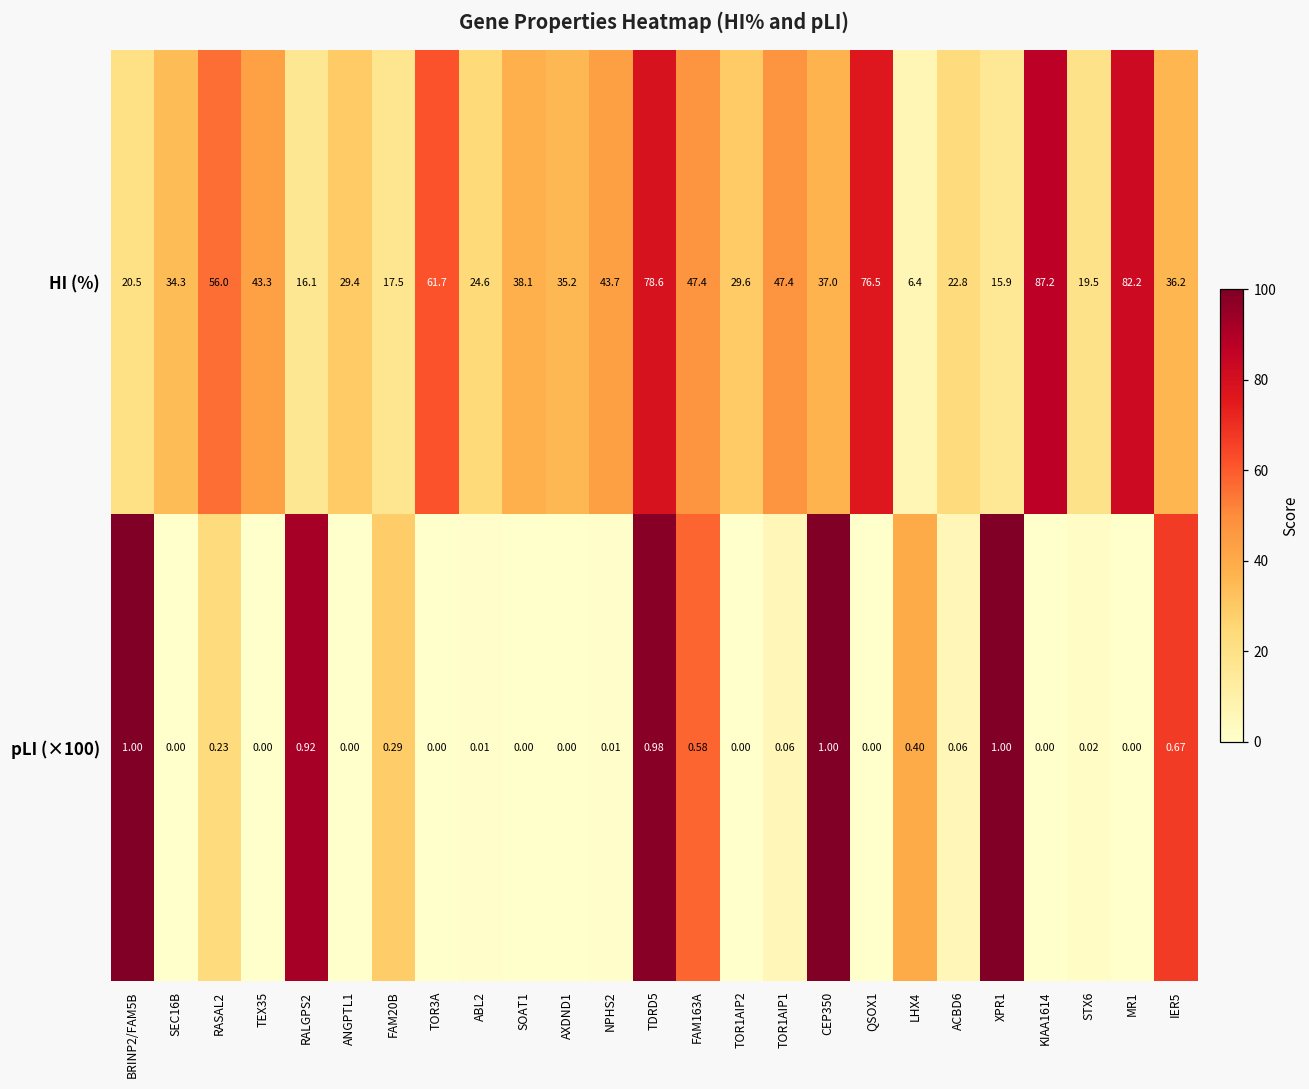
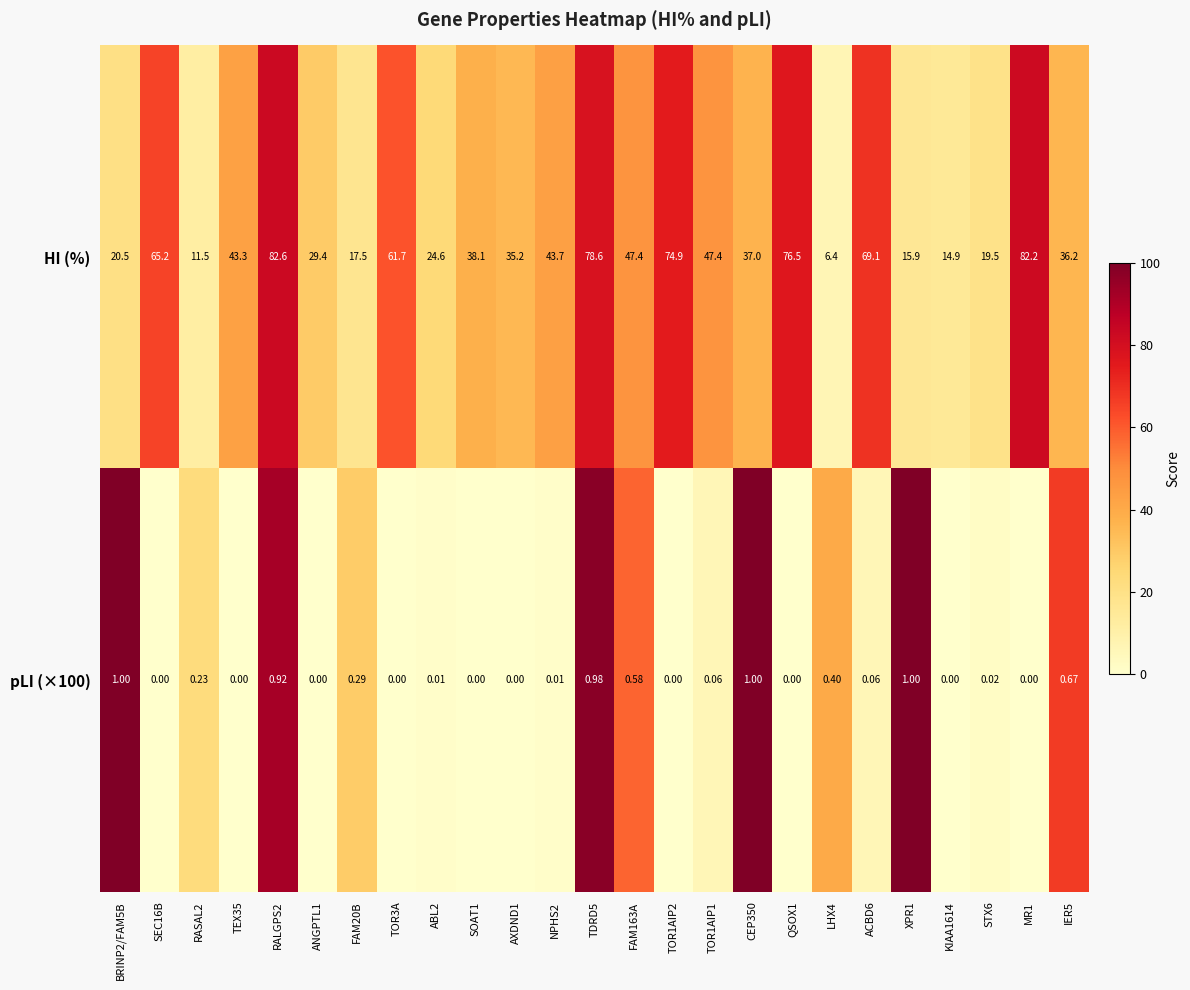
  {
    "HI (%)": {
      "BRINP2/FAM5B": 20.5,
-     "SEC16B": 34.3,
-     "RASAL2": 56.0,
+     "SEC16B": 65.2,
+     "RASAL2": 11.5,
      "TEX35": 43.3,
-     "RALGPS2": 16.1,
+     "RALGPS2": 82.6,
      "ANGPTL1": 29.4,
      "FAM20B": 17.5,
      "TOR3A": 61.7,
      "ABL2": 24.6,
      "SOAT1": 38.1,
      "AXDND1": 35.2,
      "NPHS2": 43.7,
      "TDRD5": 78.6,
      "FAM163A": 47.4,
-     "TOR1AIP2": 29.6,
+     "TOR1AIP2": 74.9,
      "TOR1AIP1": 47.4,
      "CEP350": 37.0,
      "QSOX1": 76.5,
      "LHX4": 6.4,
-     "ACBD6": 22.8,
+     "ACBD6": 69.1,
      "XPR1": 15.9,
-     "KIAA1614": 87.2,
+     "KIAA1614": 14.9,
      "STX6": 19.5,
      "MR1": 82.2,
      "IER5": 36.2
    },
    "pLI (×100)": {
      "BRINP2/FAM5B": 1.00,
      "SEC16B": 0.00,
      "RASAL2": 0.23,
      "TEX35": 0.00,
      "RALGPS2": 0.92,
      "ANGPTL1": 0.00,
      "FAM20B": 0.29,
      "TOR3A": 0.00,
      "ABL2": 0.01,
      "SOAT1": 0.00,
      "AXDND1": 0.00,
      "NPHS2": 0.01,
      "TDRD5": 0.98,
      "FAM163A": 0.58,
      "TOR1AIP2": 0.00,
      "TOR1AIP1": 0.06,
      "CEP350": 1.00,
      "QSOX1": 0.00,
      "LHX4": 0.40,
      "ACBD6": 0.06,
      "XPR1": 1.00,
      "KIAA1614": 0.00,
      "STX6": 0.02,
      "MR1": 0.00,
      "IER5": 0.67
    }
  }
